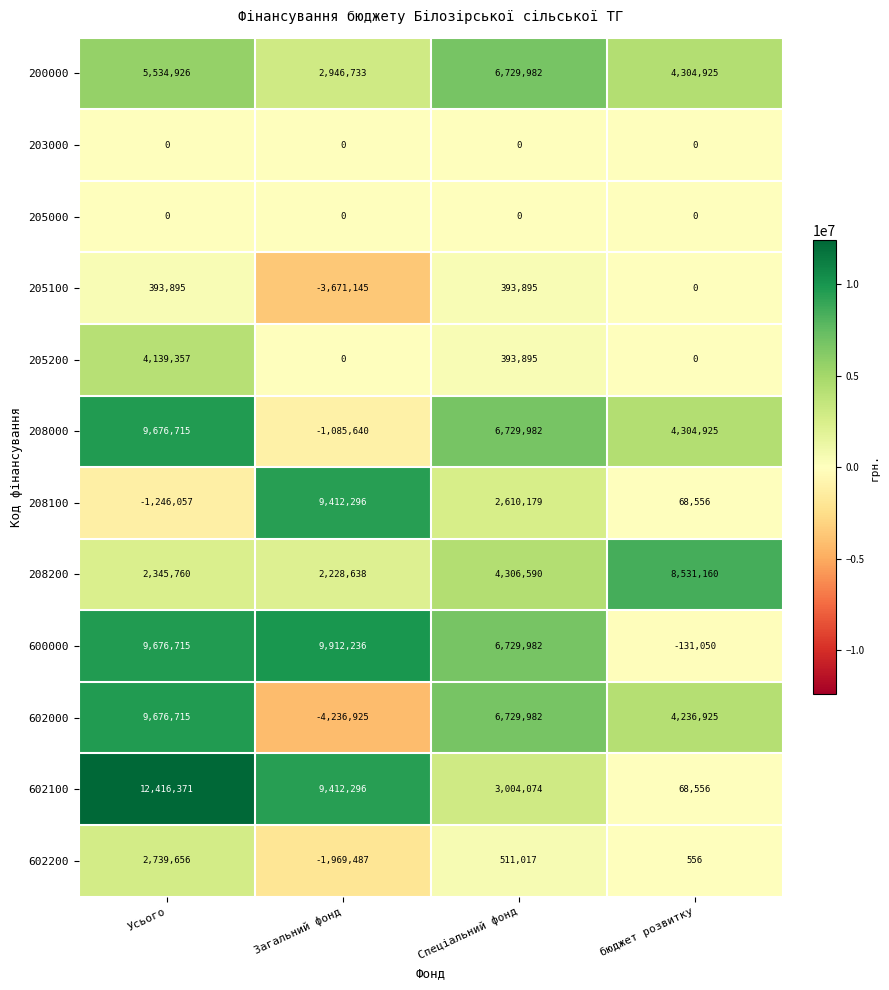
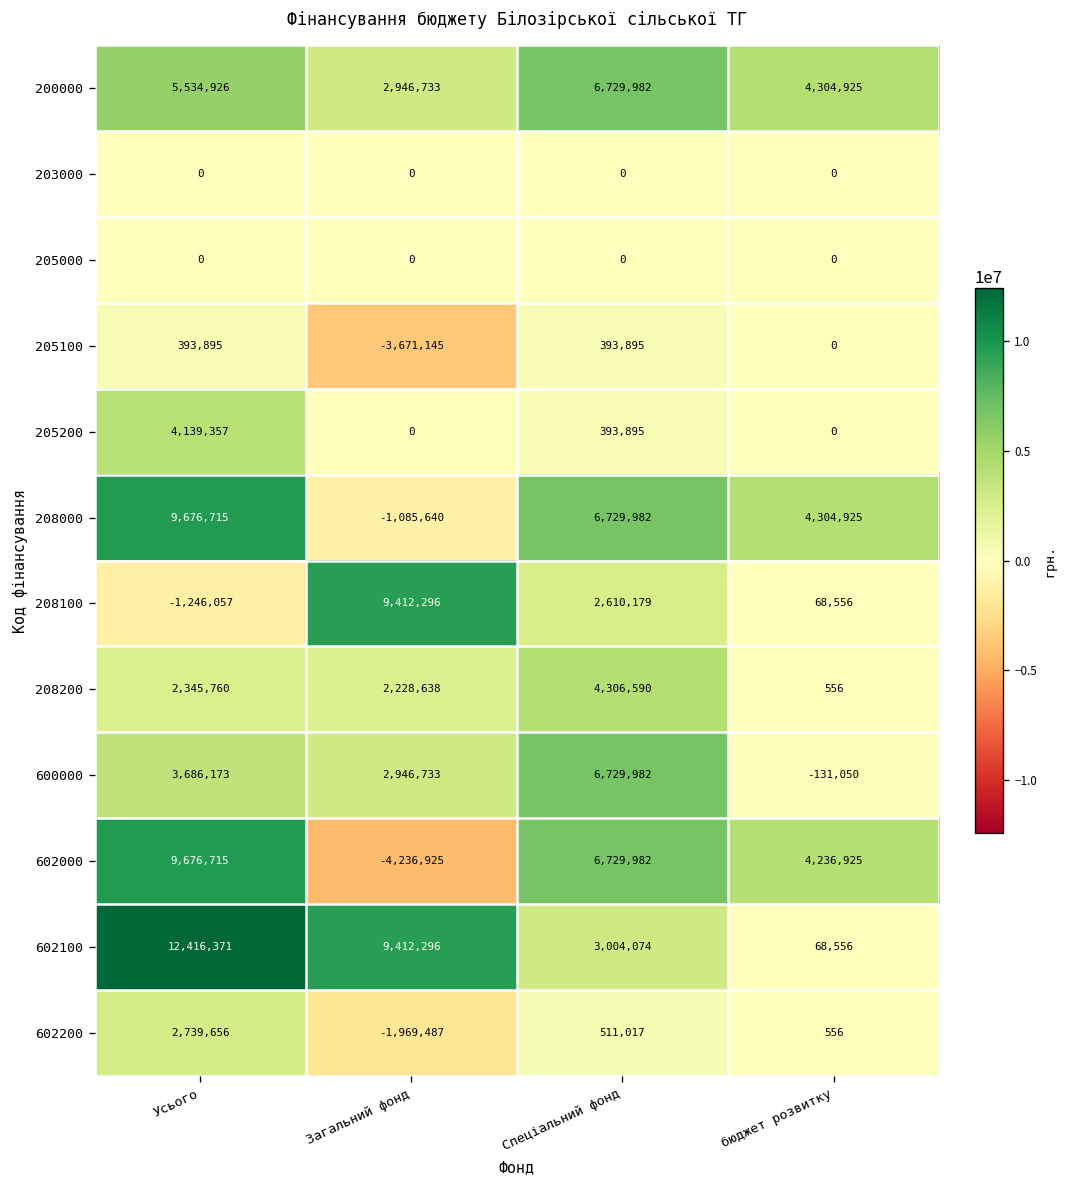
  {
    "200000": {
      "Усього": "5,534,926",
      "Загальний фонд": "2,946,733",
      "Спеціальний фонд": "6,729,982",
      "бюджет розвитку": "4,304,925"
    },
    "203000": {
      "Усього": "0",
      "Загальний фонд": "0",
      "Спеціальний фонд": "0",
      "бюджет розвитку": "0"
    },
    "205000": {
      "Усього": "0",
      "Загальний фонд": "0",
      "Спеціальний фонд": "0",
      "бюджет розвитку": "0"
    },
    "205100": {
      "Усього": "393,895",
      "Загальний фонд": "-3,671,145",
      "Спеціальний фонд": "393,895",
      "бюджет розвитку": "0"
    },
    "205200": {
      "Усього": "4,139,357",
      "Загальний фонд": "0",
      "Спеціальний фонд": "393,895",
      "бюджет розвитку": "0"
    },
    "208000": {
      "Усього": "9,676,715",
      "Загальний фонд": "-1,085,640",
      "Спеціальний фонд": "6,729,982",
      "бюджет розвитку": "4,304,925"
    },
    "208100": {
      "Усього": "-1,246,057",
      "Загальний фонд": "9,412,296",
      "Спеціальний фонд": "2,610,179",
      "бюджет розвитку": "68,556"
    },
    "208200": {
      "Усього": "2,345,760",
      "Загальний фонд": "2,228,638",
      "Спеціальний фонд": "4,306,590",
-     "бюджет розвитку": "8,531,160"
+     "бюджет розвитку": "556"
    },
    "600000": {
-     "Усього": "9,676,715",
-     "Загальний фонд": "9,912,236",
+     "Усього": "3,686,173",
+     "Загальний фонд": "2,946,733",
      "Спеціальний фонд": "6,729,982",
      "бюджет розвитку": "-131,050"
    },
    "602000": {
      "Усього": "9,676,715",
      "Загальний фонд": "-4,236,925",
      "Спеціальний фонд": "6,729,982",
      "бюджет розвитку": "4,236,925"
    },
    "602100": {
      "Усього": "12,416,371",
      "Загальний фонд": "9,412,296",
      "Спеціальний фонд": "3,004,074",
      "бюджет розвитку": "68,556"
    },
    "602200": {
      "Усього": "2,739,656",
      "Загальний фонд": "-1,969,487",
      "Спеціальний фонд": "511,017",
      "бюджет розвитку": "556"
    }
  }
